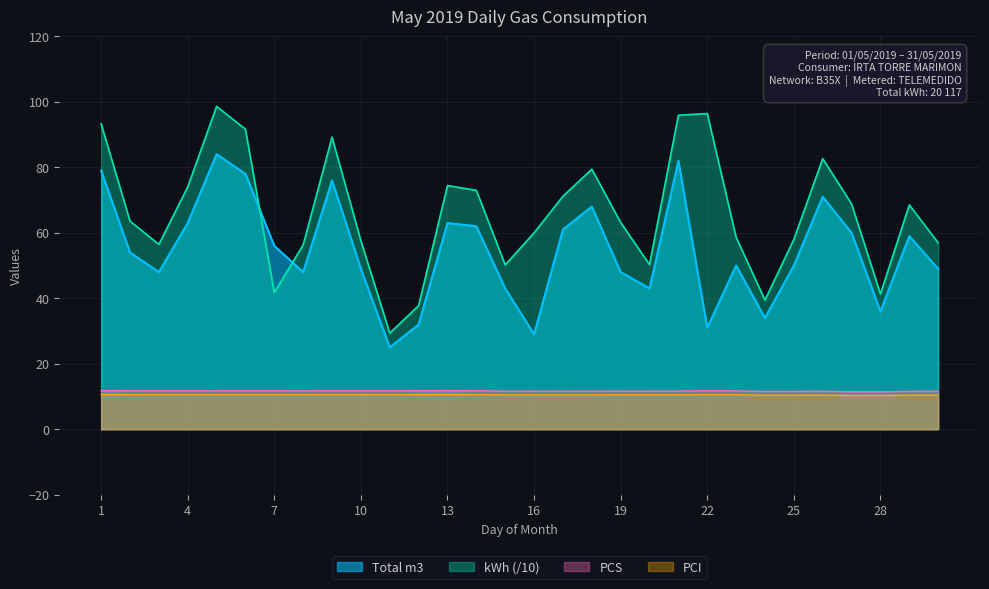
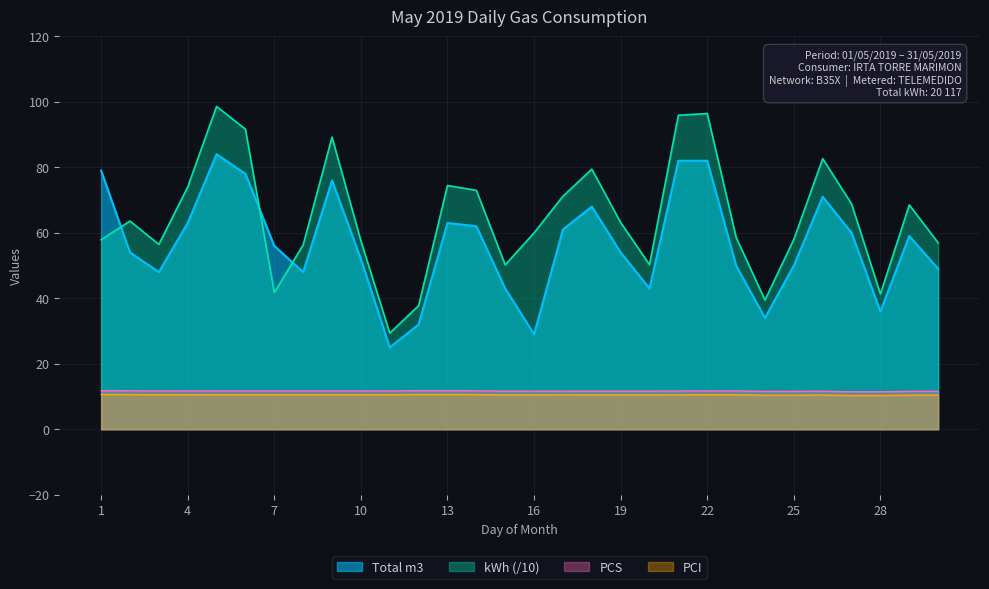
  {
    "Total m3": {
      "1": 79,
      "4": 63,
      "7": 56,
-     "10": 49,
+     "10": 52,
      "13": 63,
      "16": 29,
-     "19": 48,
-     "22": 31,
+     "19": 54,
+     "22": 82,
      "25": 50,
      "28": 36
    },
    "kWh (/10)": {
-     "1": 93,
+     "1": 58,
      "4": 74,
      "7": 42,
      "10": 58,
      "13": 74,
      "16": 60,
      "19": 63,
      "22": 96,
      "25": 58,
      "28": 41
    },
    "PCS": {
      "1": 12,
      "4": 12,
      "7": 12,
      "10": 12,
      "13": 12,
      "16": 12,
      "19": 12,
      "22": 12,
      "25": 12,
      "28": 11
    },
    "PCI": {
      "1": 11,
      "4": 11,
      "7": 11,
      "10": 11,
      "13": 11,
      "16": 10,
      "19": 11,
      "22": 11,
      "25": 10,
      "28": 10
    }
  }
